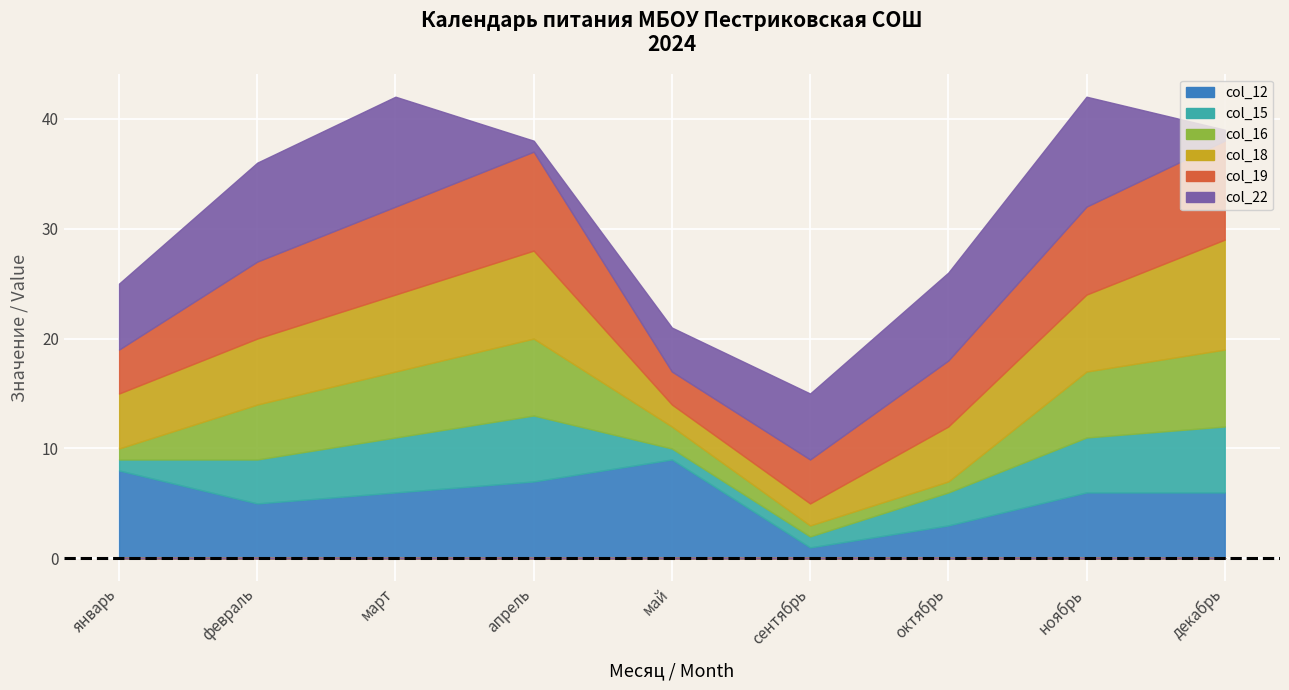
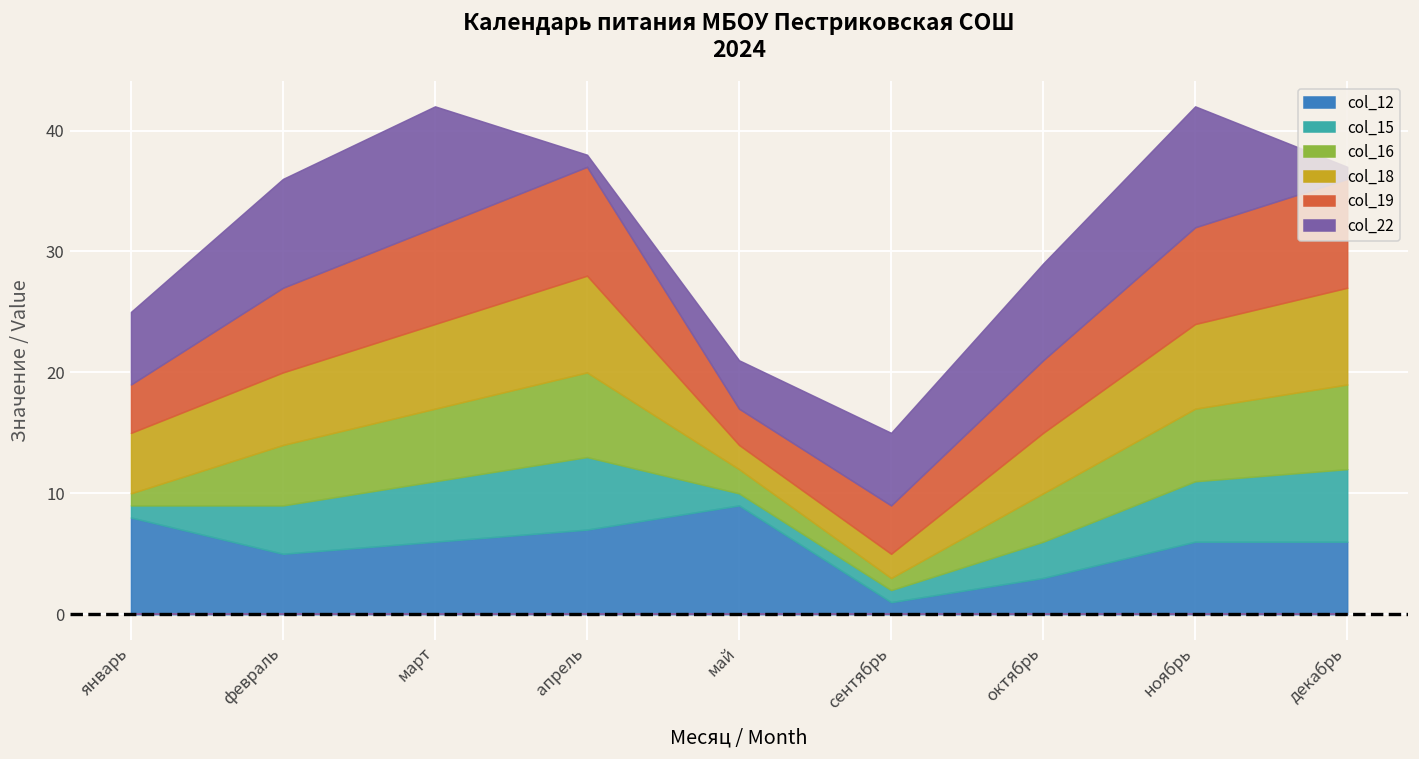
  {
    "col_16": {
      "январь": 1,
      "февраль": 5,
      "март": 6,
      "апрель": 7,
      "май": 2,
      "сентябрь": 1,
-     "октябрь": 1,
+     "октябрь": 4,
      "ноябрь": 6,
      "декабрь": 7
    },
    "col_18": {
      "январь": 5,
      "февраль": 6,
      "март": 7,
      "апрель": 8,
      "май": 2,
      "сентябрь": 2,
      "октябрь": 5,
      "ноябрь": 7,
-     "декабрь": 10
+     "декабрь": 8
    },
    "col_19": {
      "январь": 4,
      "февраль": 7,
      "март": 8,
      "апрель": 9,
      "май": 3,
      "сентябрь": 4,
      "октябрь": 6,
      "ноябрь": 8
    },
    "col_22": {
      "январь": 6,
      "февраль": 9,
      "март": 10,
      "апрель": 1,
      "май": 4,
      "сентябрь": 6,
      "октябрь": 8,
      "ноябрь": 10
    }
  }
